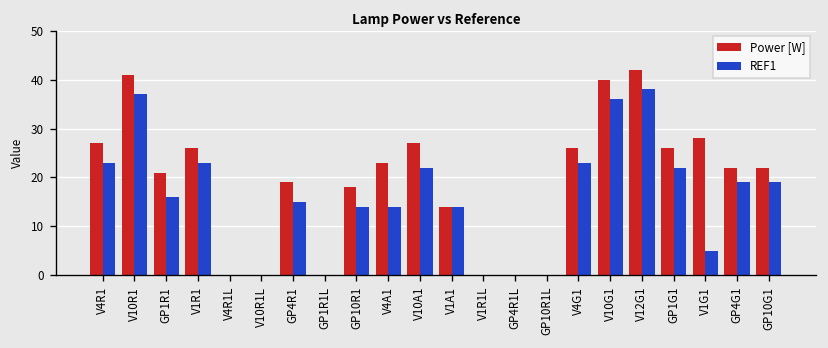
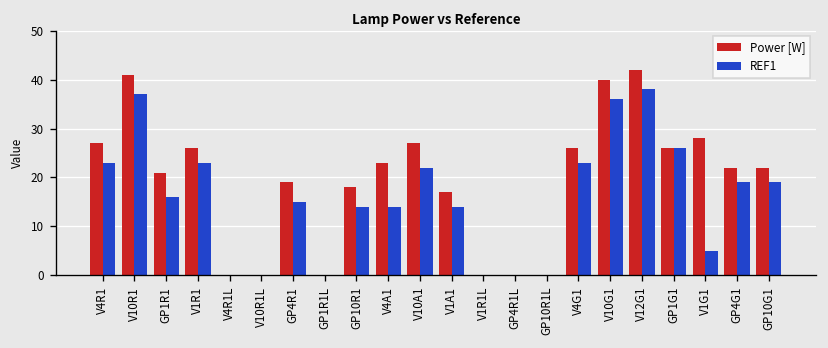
  {
    "Power [W]": {
      "V4R1": 27,
      "V10R1": 41,
      "GP1R1": 21,
      "V1R1": 26,
      "V4R1L": 0,
      "V10R1L": 0,
      "GP4R1": 19,
      "GP1R1L": 0,
      "GP10R1": 18,
      "V4A1": 23,
      "V10A1": 27,
-     "V1A1": 14,
+     "V1A1": 17,
      "V1R1L": 0,
      "GP4R1L": 0,
      "GP10R1L": 0,
      "V4G1": 26,
      "V10G1": 40,
      "V12G1": 42,
      "GP1G1": 26,
      "V1G1": 28,
      "GP4G1": 22,
      "GP10G1": 22
    },
    "REF1": {
      "V4R1": 23,
      "V10R1": 37,
      "GP1R1": 16,
      "V1R1": 23,
      "V4R1L": 0,
      "V10R1L": 0,
      "GP4R1": 15,
      "GP1R1L": 0,
      "GP10R1": 14,
      "V4A1": 14,
      "V10A1": 22,
      "V1A1": 14,
      "V1R1L": 0,
      "GP4R1L": 0,
      "GP10R1L": 0,
      "V4G1": 23,
      "V10G1": 36,
      "V12G1": 38,
-     "GP1G1": 22,
+     "GP1G1": 26,
      "V1G1": 5,
      "GP4G1": 19,
      "GP10G1": 19
    }
  }
